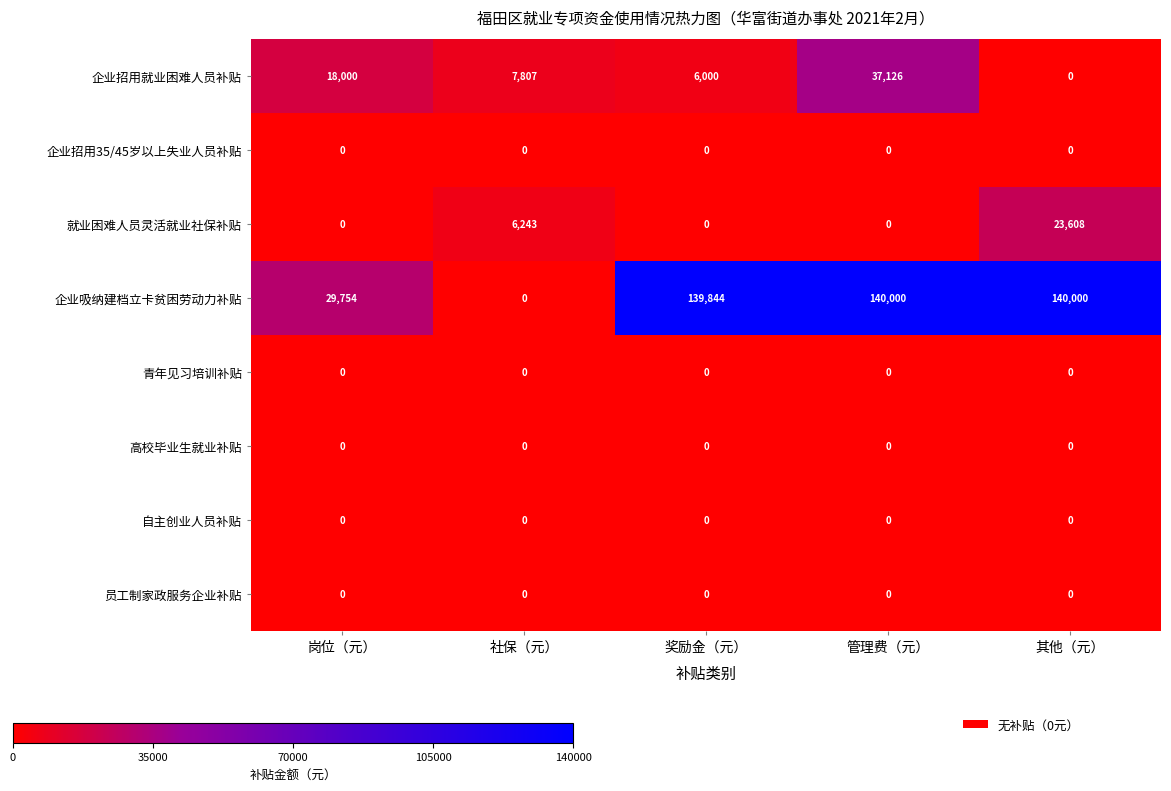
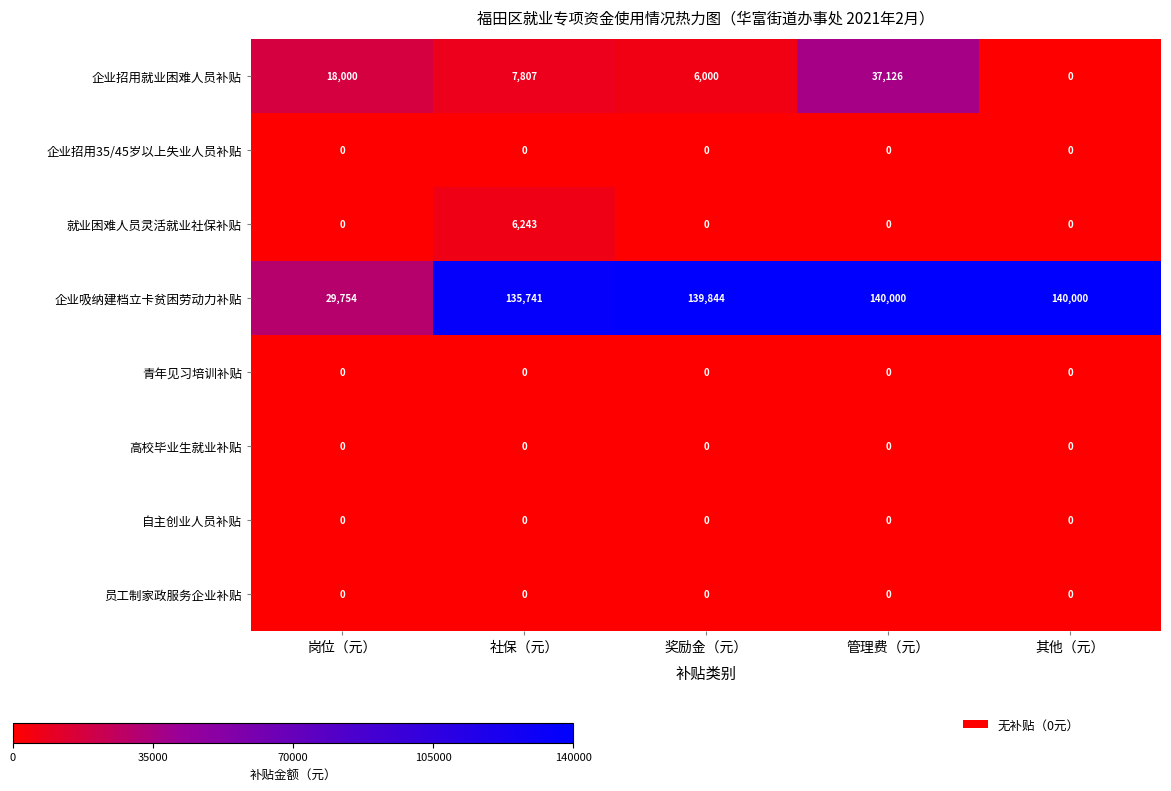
  {
    "企业招用就业困难人员补贴": {
      "岗位（元）": "18,000",
      "社保（元）": "7,807",
      "奖励金（元）": "6,000",
      "管理费（元）": "37,126",
      "其他（元）": "0"
    },
    "企业招用35/45岁以上失业人员补贴": {
      "岗位（元）": "0",
      "社保（元）": "0",
      "奖励金（元）": "0",
      "管理费（元）": "0",
      "其他（元）": "0"
    },
    "就业困难人员灵活就业社保补贴": {
      "岗位（元）": "0",
      "社保（元）": "6,243",
      "奖励金（元）": "0",
      "管理费（元）": "0",
-     "其他（元）": "23,608"
+     "其他（元）": "0"
    },
    "企业吸纳建档立卡贫困劳动力补贴": {
      "岗位（元）": "29,754",
-     "社保（元）": "0",
+     "社保（元）": "135,741",
      "奖励金（元）": "139,844",
      "管理费（元）": "140,000",
      "其他（元）": "140,000"
    },
    "青年见习培训补贴": {
      "岗位（元）": "0",
      "社保（元）": "0",
      "奖励金（元）": "0",
      "管理费（元）": "0",
      "其他（元）": "0"
    },
    "高校毕业生就业补贴": {
      "岗位（元）": "0",
      "社保（元）": "0",
      "奖励金（元）": "0",
      "管理费（元）": "0",
      "其他（元）": "0"
    },
    "自主创业人员补贴": {
      "岗位（元）": "0",
      "社保（元）": "0",
      "奖励金（元）": "0",
      "管理费（元）": "0",
      "其他（元）": "0"
    },
    "员工制家政服务企业补贴": {
      "岗位（元）": "0",
      "社保（元）": "0",
      "奖励金（元）": "0",
      "管理费（元）": "0",
      "其他（元）": "0"
    }
  }
